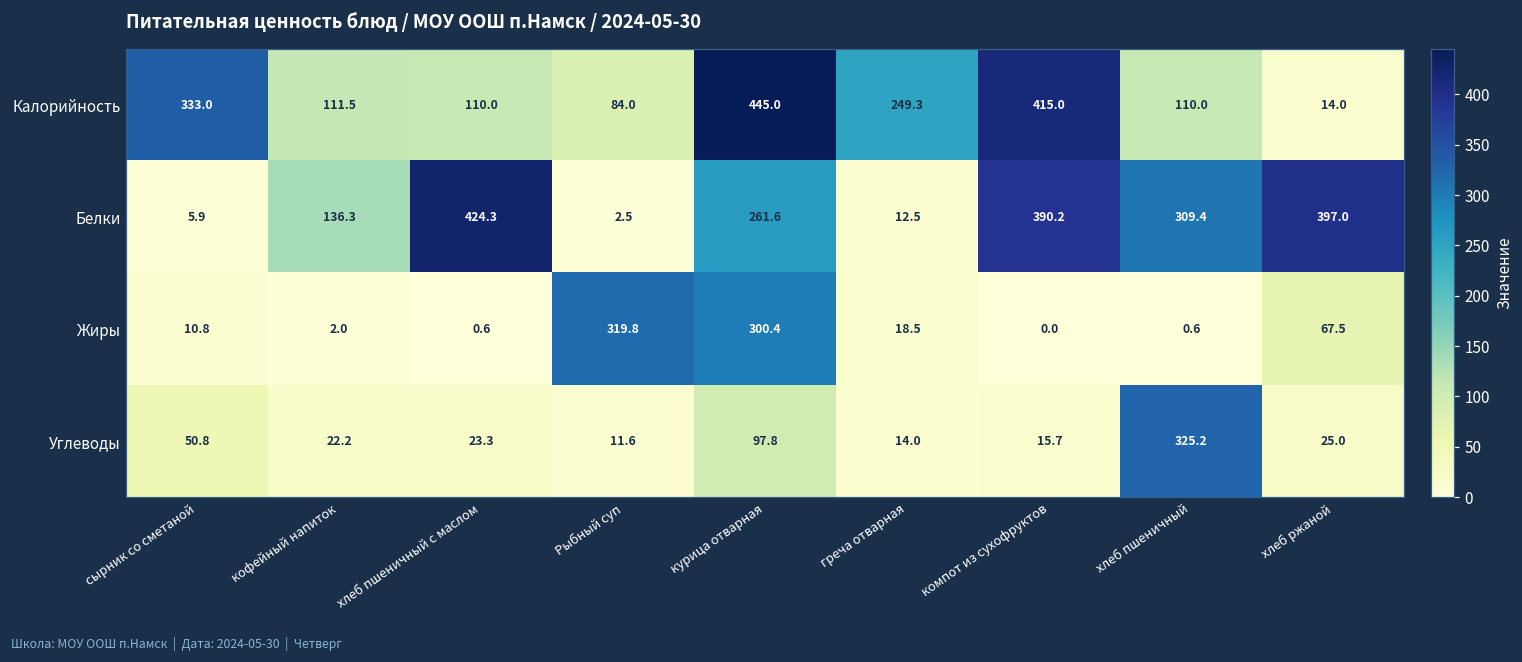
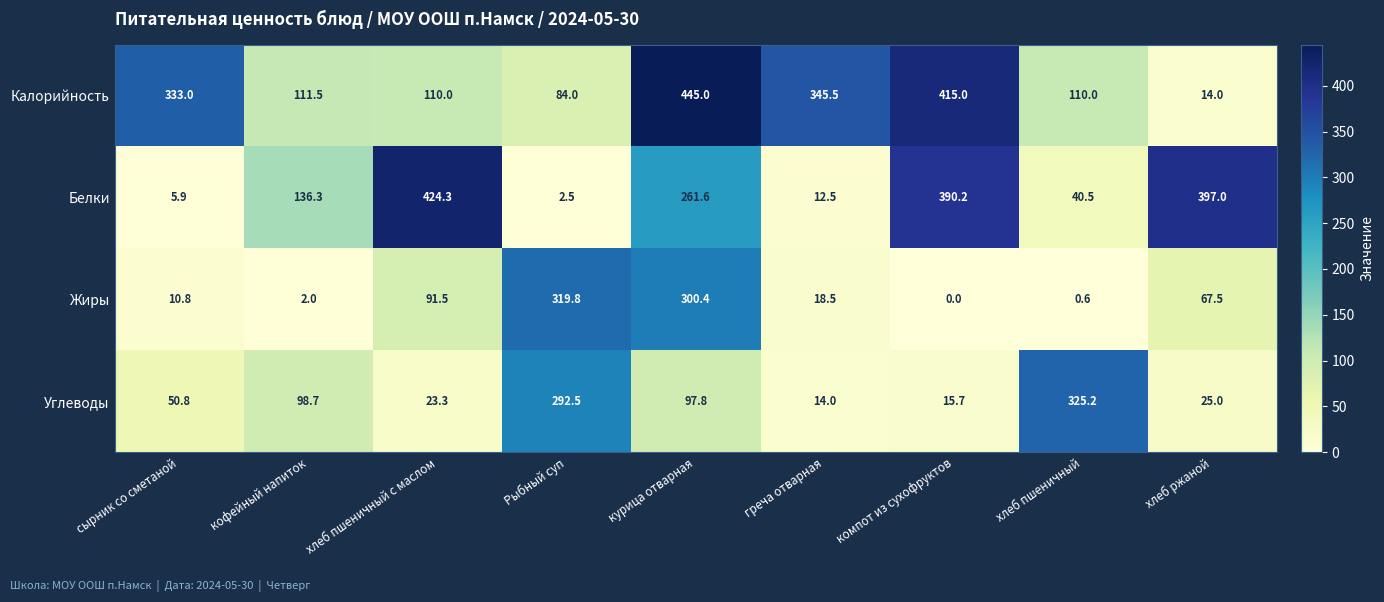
  {
    "Калорийность": {
      "сырник со сметаной": 333.0,
      "кофейный напиток": 111.5,
      "хлеб пшеничный с маслом": 110.0,
      "Рыбный суп": 84.0,
      "курица отварная": 445.0,
-     "греча отварная": 249.3,
+     "греча отварная": 345.5,
      "компот из сухофруктов": 415.0,
      "хлеб пшеничный": 110.0,
      "хлеб ржаной": 14.0
    },
    "Белки": {
      "сырник со сметаной": 5.9,
      "кофейный напиток": 136.3,
      "хлеб пшеничный с маслом": 424.3,
      "Рыбный суп": 2.5,
      "курица отварная": 261.6,
      "греча отварная": 12.5,
      "компот из сухофруктов": 390.2,
-     "хлеб пшеничный": 309.4,
+     "хлеб пшеничный": 40.5,
      "хлеб ржаной": 397.0
    },
    "Жиры": {
      "сырник со сметаной": 10.8,
      "кофейный напиток": 2.0,
-     "хлеб пшеничный с маслом": 0.6,
+     "хлеб пшеничный с маслом": 91.5,
      "Рыбный суп": 319.8,
      "курица отварная": 300.4,
      "греча отварная": 18.5,
      "компот из сухофруктов": 0.0,
      "хлеб пшеничный": 0.6,
      "хлеб ржаной": 67.5
    },
    "Углеводы": {
      "сырник со сметаной": 50.8,
-     "кофейный напиток": 22.2,
+     "кофейный напиток": 98.7,
      "хлеб пшеничный с маслом": 23.3,
-     "Рыбный суп": 11.6,
+     "Рыбный суп": 292.5,
      "курица отварная": 97.8,
      "греча отварная": 14.0,
      "компот из сухофруктов": 15.7,
      "хлеб пшеничный": 325.2,
      "хлеб ржаной": 25.0
    }
  }
